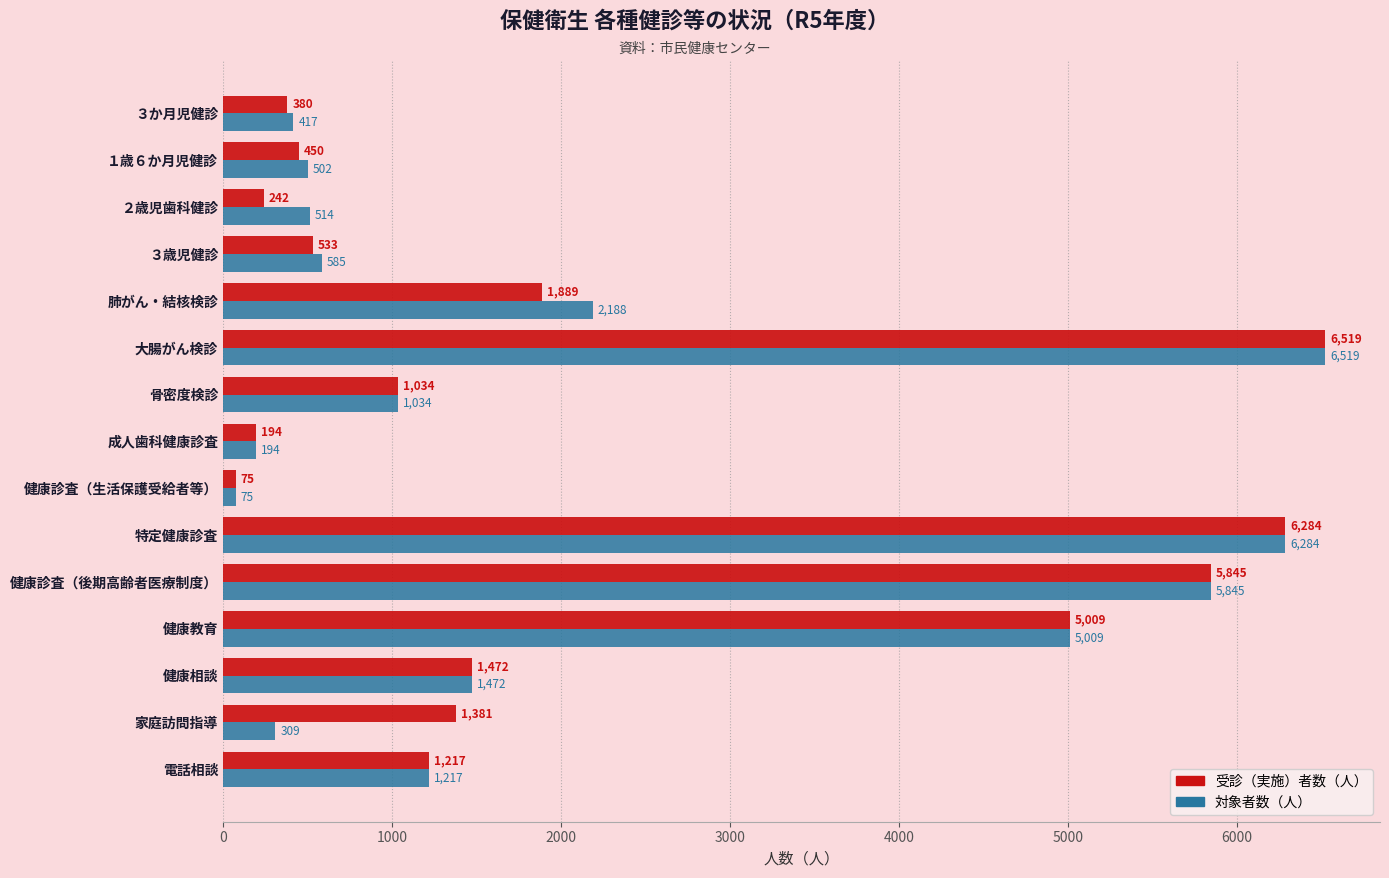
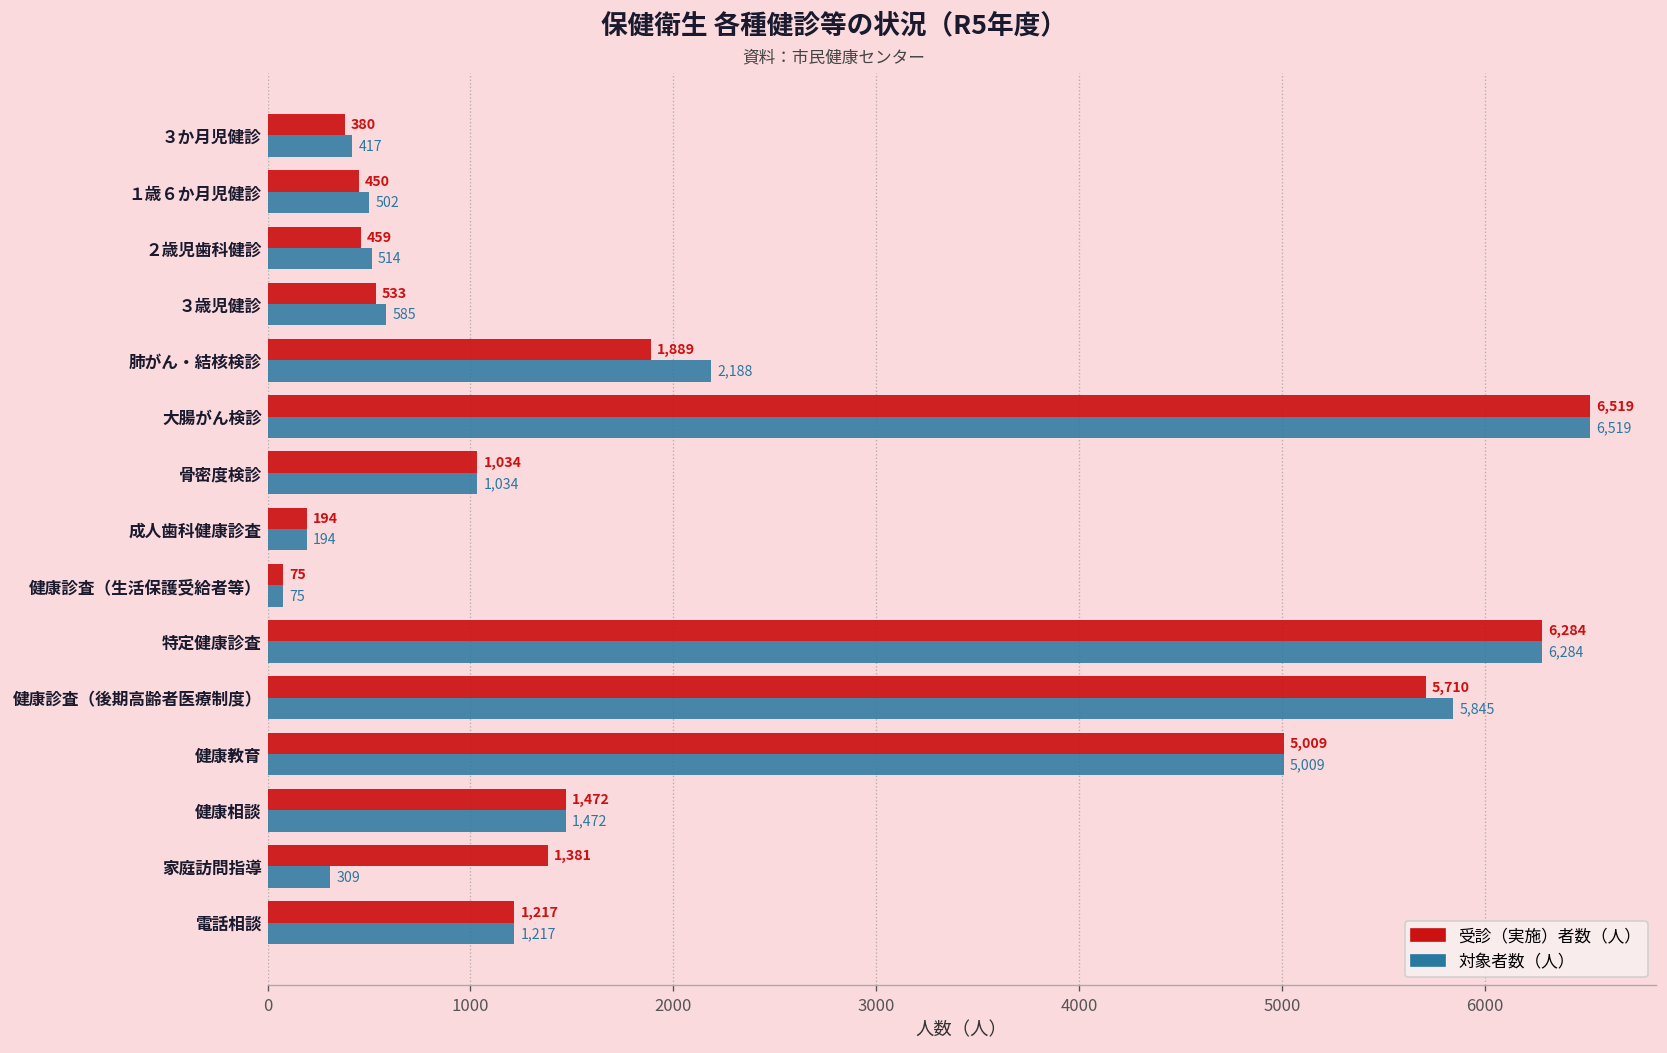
  {
    "対象者数（人）": {
      "３か月児健診": "417",
      "１歳６か月児健診": "502",
      "２歳児歯科健診": "514",
      "３歳児健診": "585",
      "肺がん・結核検診": "2,188",
      "大腸がん検診": "6,519",
      "骨密度検診": "1,034",
      "成人歯科健康診査": "194",
      "健康診査（生活保護受給者等）": "75",
      "特定健康診査": "6,284",
      "健康診査（後期高齢者医療制度）": "5,845",
      "健康教育": "5,009",
      "健康相談": "1,472",
      "家庭訪問指導": "309",
      "電話相談": "1,217"
    },
    "受診（実施）者数（人）": {
      "３か月児健診": "380",
      "１歳６か月児健診": "450",
-     "２歳児歯科健診": "242",
+     "２歳児歯科健診": "459",
      "３歳児健診": "533",
      "肺がん・結核検診": "1,889",
      "大腸がん検診": "6,519",
      "骨密度検診": "1,034",
      "成人歯科健康診査": "194",
      "健康診査（生活保護受給者等）": "75",
      "特定健康診査": "6,284",
-     "健康診査（後期高齢者医療制度）": "5,845",
+     "健康診査（後期高齢者医療制度）": "5,710",
      "健康教育": "5,009",
      "健康相談": "1,472",
      "家庭訪問指導": "1,381",
      "電話相談": "1,217"
    }
  }
